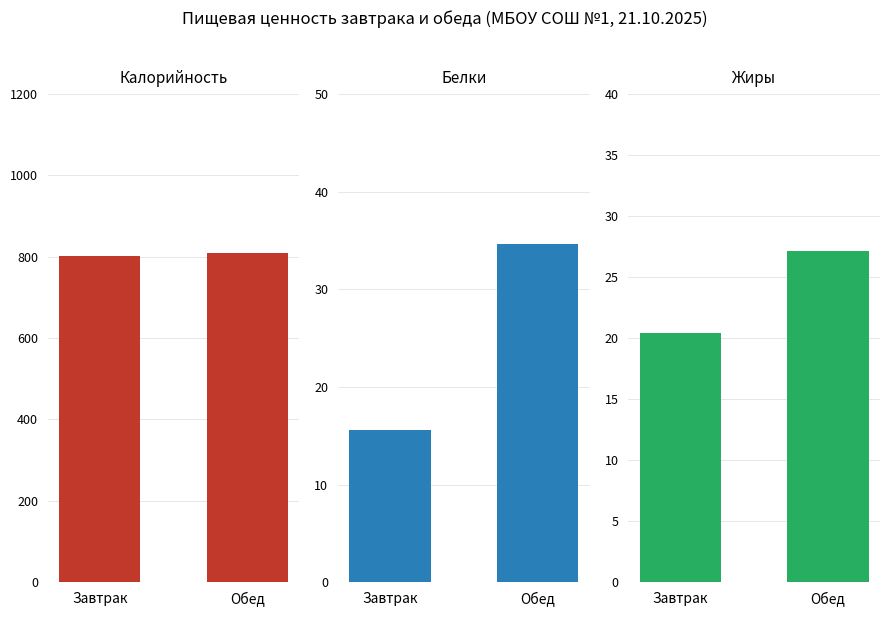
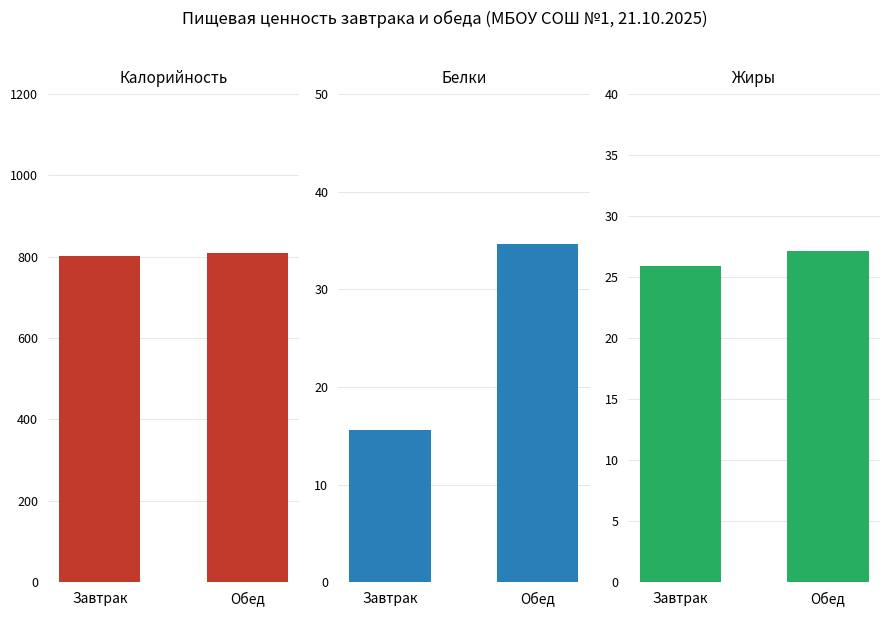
  {
    "Калорийность": {
      "Завтрак": 800,
      "Обед": 810
    },
    "Белки": {
      "Завтрак": 16,
      "Обед": 35
    },
    "Жиры": {
-     "Завтрак": 20.5,
+     "Завтрак": 25.9,
      "Обед": 27.1
    }
  }
